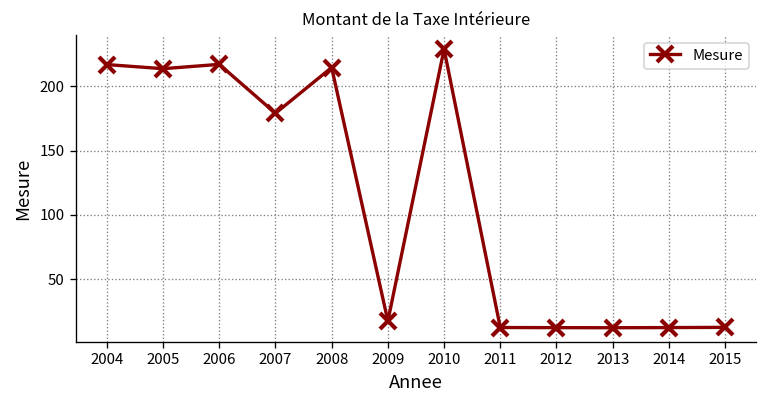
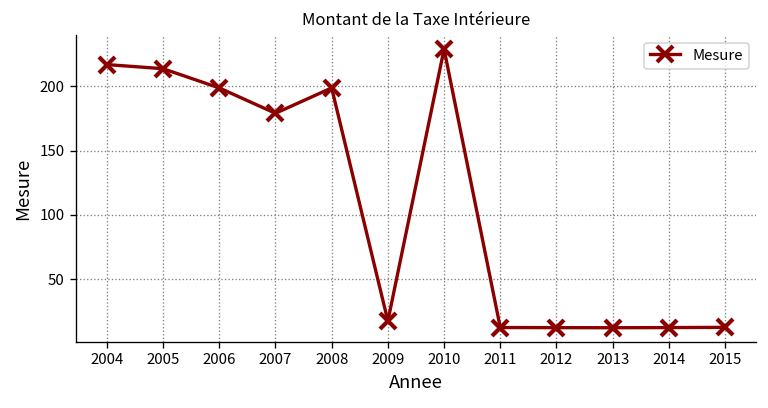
  {
    "2004": 217,
    "2005": 214,
-   "2006": 217,
+   "2006": 199,
    "2007": 179,
-   "2008": 214,
+   "2008": 199,
    "2009": 18,
    "2010": 229,
    "2011": 13,
    "2012": 12,
    "2013": 12,
    "2014": 13,
    "2015": 13
  }
